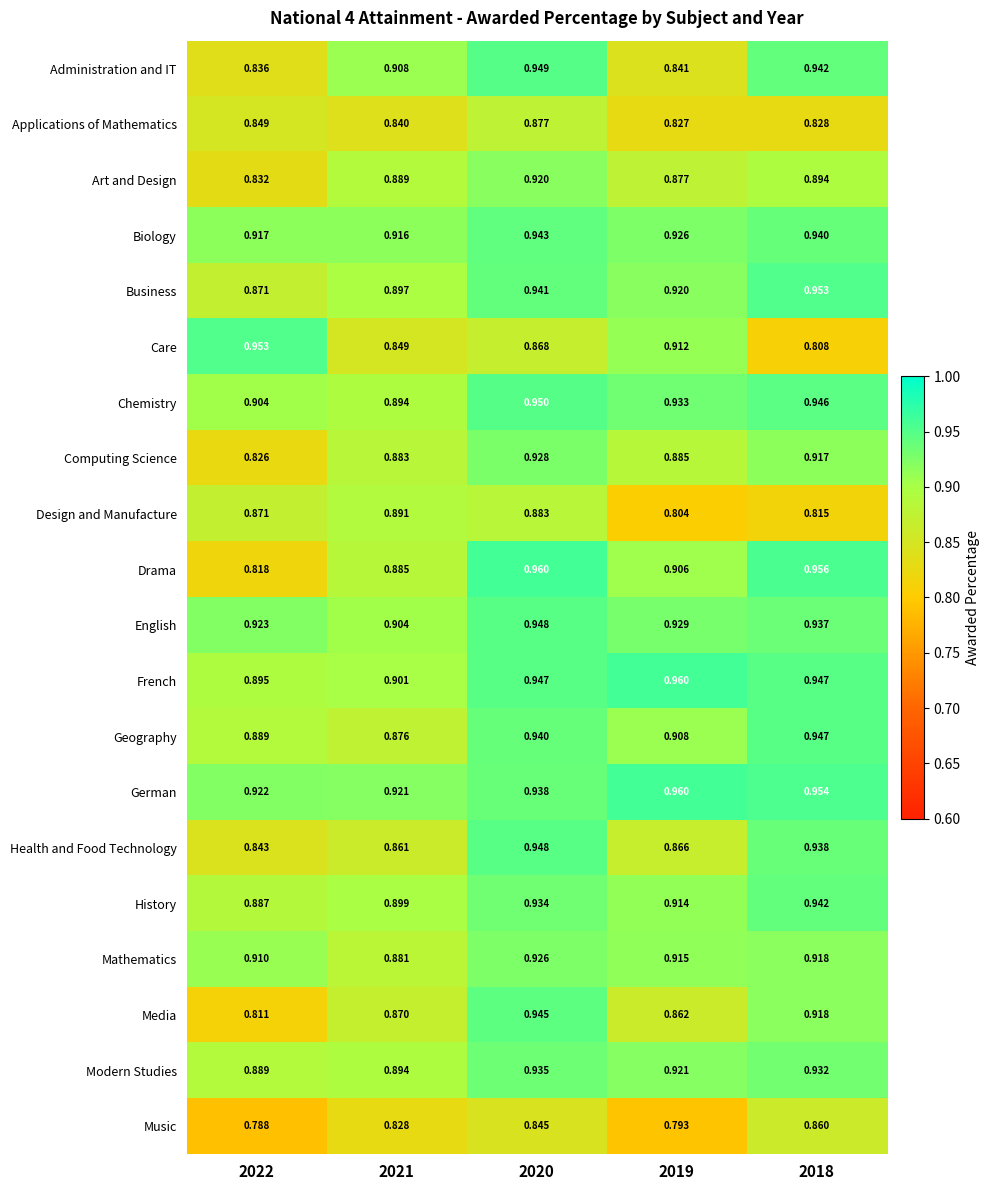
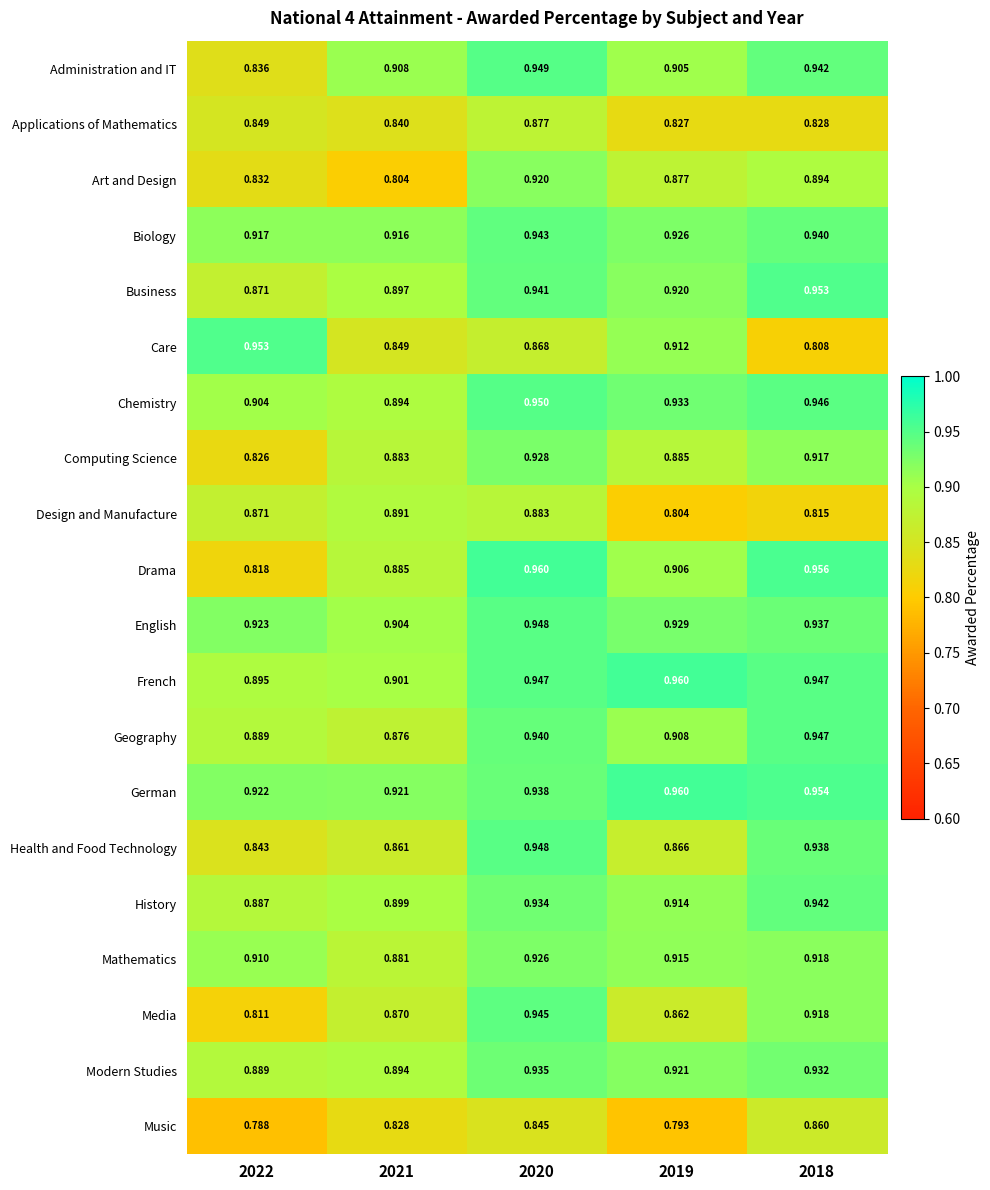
  {
    "Administration and IT": {
      "2022": 0.836,
      "2021": 0.908,
      "2020": 0.949,
-     "2019": 0.841,
+     "2019": 0.905,
      "2018": 0.942
    },
    "Applications of Mathematics": {
      "2022": 0.849,
      "2021": 0.840,
      "2020": 0.877,
      "2019": 0.827,
      "2018": 0.828
    },
    "Art and Design": {
      "2022": 0.832,
-     "2021": 0.889,
+     "2021": 0.804,
      "2020": 0.920,
      "2019": 0.877,
      "2018": 0.894
    },
    "Biology": {
      "2022": 0.917,
      "2021": 0.916,
      "2020": 0.943,
      "2019": 0.926,
      "2018": 0.940
    },
    "Business": {
      "2022": 0.871,
      "2021": 0.897,
      "2020": 0.941,
      "2019": 0.920,
      "2018": 0.953
    },
    "Care": {
      "2022": 0.953,
      "2021": 0.849,
      "2020": 0.868,
      "2019": 0.912,
      "2018": 0.808
    },
    "Chemistry": {
      "2022": 0.904,
      "2021": 0.894,
      "2020": 0.950,
      "2019": 0.933,
      "2018": 0.946
    },
    "Computing Science": {
      "2022": 0.826,
      "2021": 0.883,
      "2020": 0.928,
      "2019": 0.885,
      "2018": 0.917
    },
    "Design and Manufacture": {
      "2022": 0.871,
      "2021": 0.891,
      "2020": 0.883,
      "2019": 0.804,
      "2018": 0.815
    },
    "Drama": {
      "2022": 0.818,
      "2021": 0.885,
      "2020": 0.960,
      "2019": 0.906,
      "2018": 0.956
    },
    "English": {
      "2022": 0.923,
      "2021": 0.904,
      "2020": 0.948,
      "2019": 0.929,
      "2018": 0.937
    },
    "French": {
      "2022": 0.895,
      "2021": 0.901,
      "2020": 0.947,
      "2019": 0.960,
      "2018": 0.947
    },
    "Geography": {
      "2022": 0.889,
      "2021": 0.876,
      "2020": 0.940,
      "2019": 0.908,
      "2018": 0.947
    },
    "German": {
      "2022": 0.922,
      "2021": 0.921,
      "2020": 0.938,
      "2019": 0.960,
      "2018": 0.954
    },
    "Health and Food Technology": {
      "2022": 0.843,
      "2021": 0.861,
      "2020": 0.948,
      "2019": 0.866,
      "2018": 0.938
    },
    "History": {
      "2022": 0.887,
      "2021": 0.899,
      "2020": 0.934,
      "2019": 0.914,
      "2018": 0.942
    },
    "Mathematics": {
      "2022": 0.910,
      "2021": 0.881,
      "2020": 0.926,
      "2019": 0.915,
      "2018": 0.918
    },
    "Media": {
      "2022": 0.811,
      "2021": 0.870,
      "2020": 0.945,
      "2019": 0.862,
      "2018": 0.918
    },
    "Modern Studies": {
      "2022": 0.889,
      "2021": 0.894,
      "2020": 0.935,
      "2019": 0.921,
      "2018": 0.932
    },
    "Music": {
      "2022": 0.788,
      "2021": 0.828,
      "2020": 0.845,
      "2019": 0.793,
      "2018": 0.860
    }
  }
